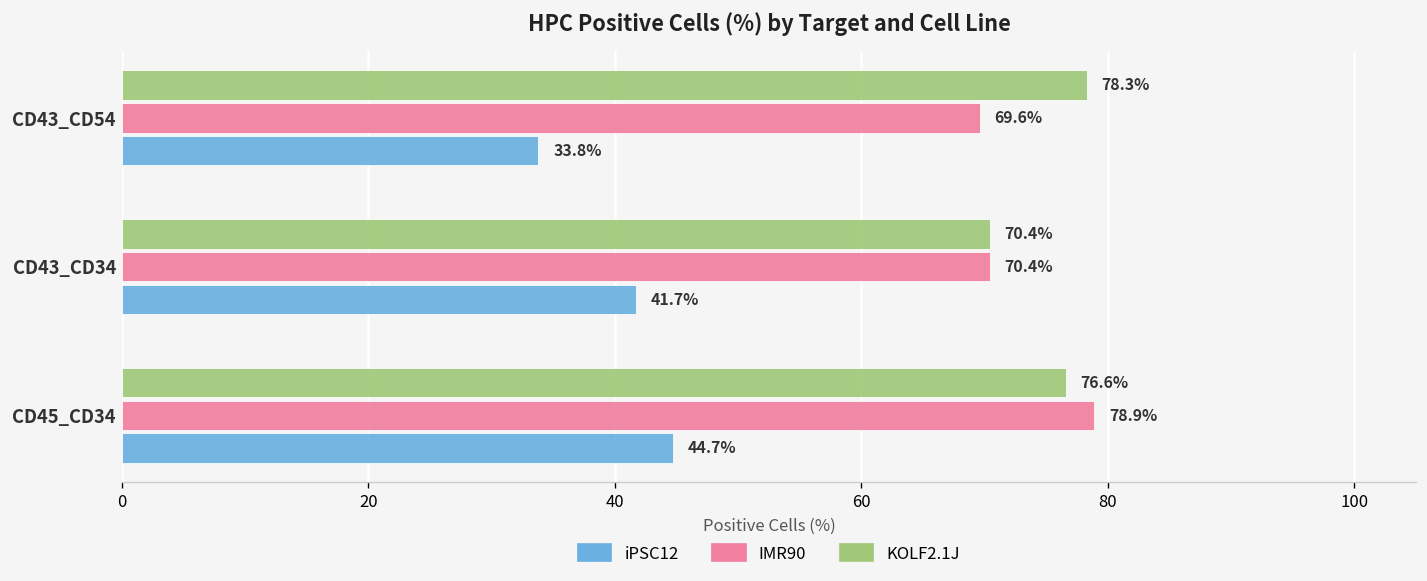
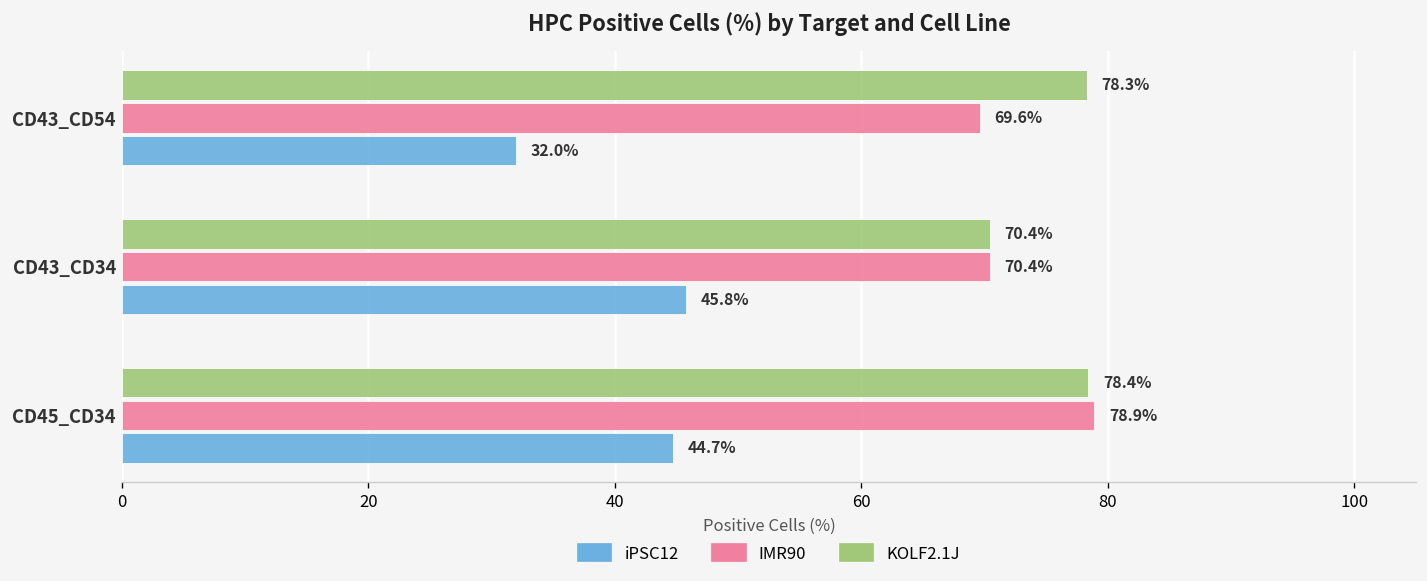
  {
    "iPSC12": {
-     "CD43_CD54": "33.8%",
-     "CD43_CD34": "41.7%",
+     "CD43_CD54": "32.0%",
+     "CD43_CD34": "45.8%",
      "CD45_CD34": "44.7%"
    },
    "IMR90": {
      "CD43_CD54": "69.6%",
      "CD43_CD34": "70.4%",
      "CD45_CD34": "78.9%"
    },
    "KOLF2.1J": {
      "CD43_CD54": "78.3%",
      "CD43_CD34": "70.4%",
-     "CD45_CD34": "76.6%"
+     "CD45_CD34": "78.4%"
    }
  }
